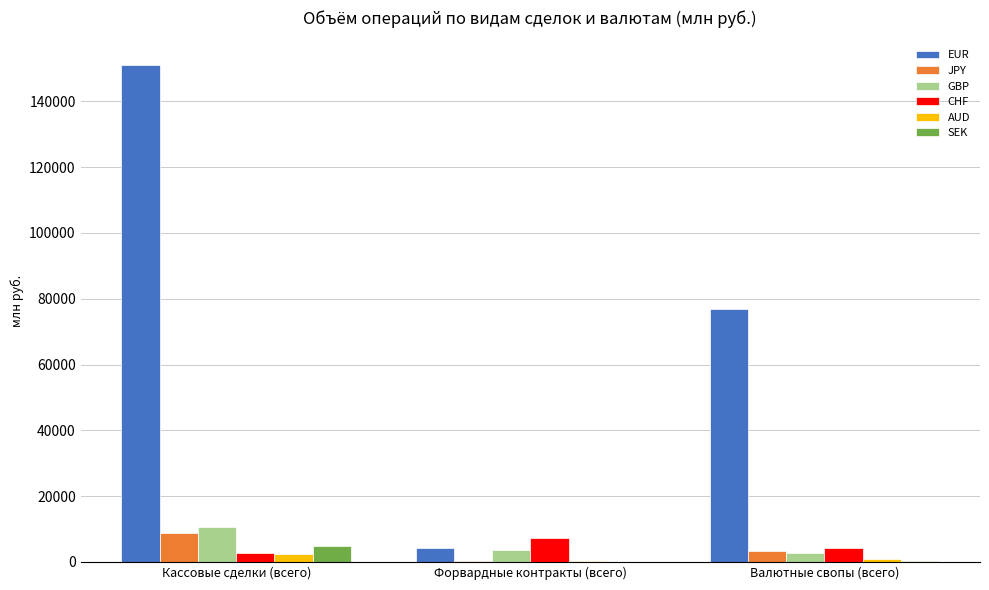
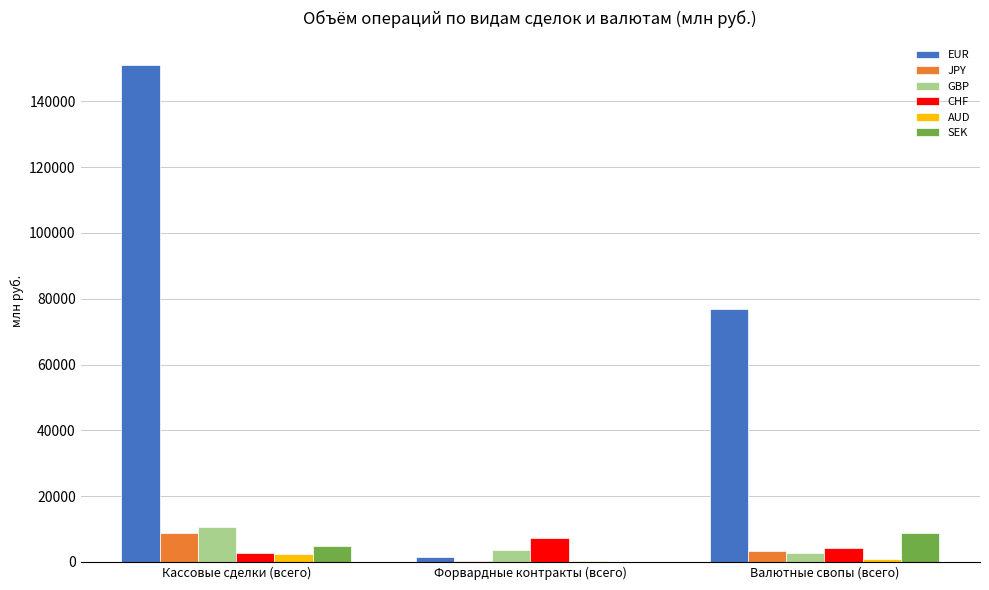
  {
    "EUR": {
      "Кассовые сделки (всего)": 151000,
-     "Форвардные контракты (всего)": 4000,
+     "Форвардные контракты (всего)": 1000,
      "Валютные свопы (всего)": 77000
    },
    "JPY": {
      "Кассовые сделки (всего)": 9000,
      "Валютные свопы (всего)": 3000
    },
    "GBP": {
      "Кассовые сделки (всего)": 11000,
      "Форвардные контракты (всего)": 4000,
      "Валютные свопы (всего)": 3000
    },
    "CHF": {
      "Кассовые сделки (всего)": 3000,
      "Форвардные контракты (всего)": 7000,
      "Валютные свопы (всего)": 4000
    },
    "AUD": {
      "Кассовые сделки (всего)": 2000,
      "Валютные свопы (всего)": 1000
    },
    "SEK": {
      "Кассовые сделки (всего)": 5000,
-     "Валютные свопы (всего)": 0
+     "Валютные свопы (всего)": 9000
    }
  }
